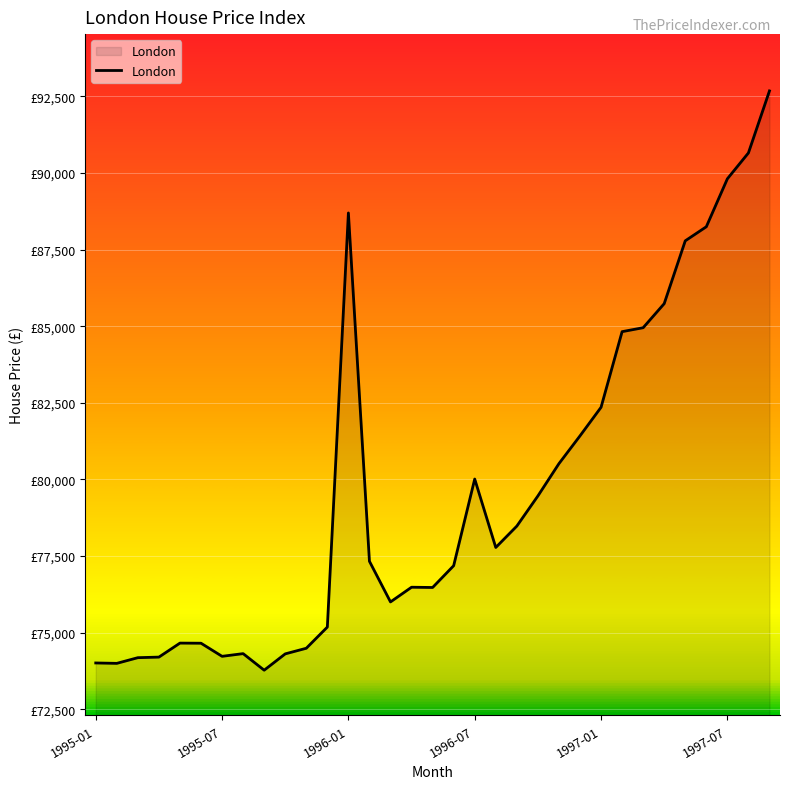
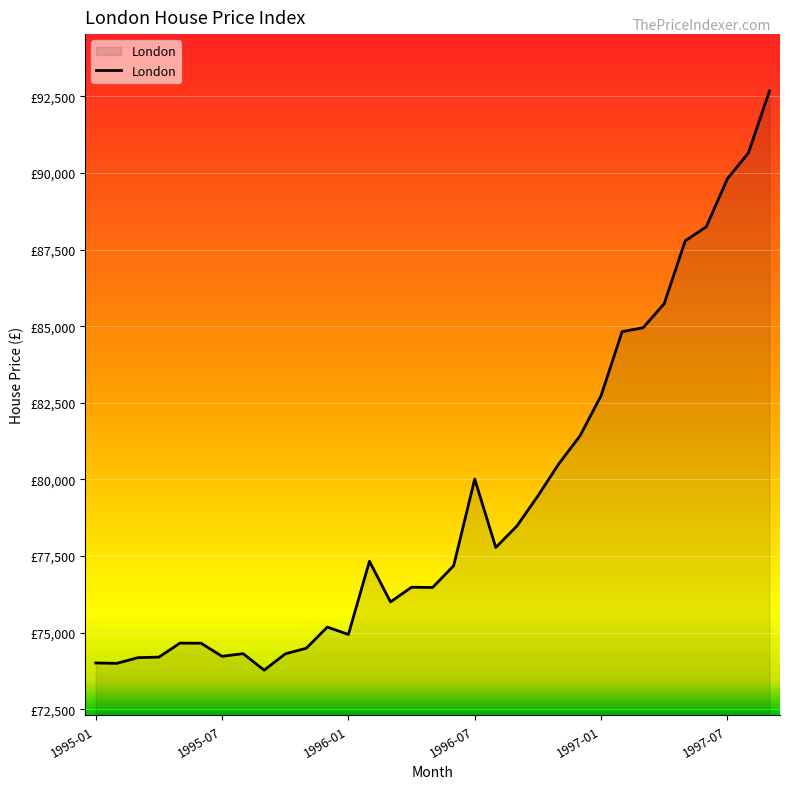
  {
    "1995-01": "£74,000",
    "1995-07": "£74,200",
-   "1996-01": "£88,700",
+   "1996-01": "£74,900",
    "1996-07": "£80,000",
-   "1997-01": "£82,400",
+   "1997-01": "£82,700",
    "1997-07": "£89,800"
  }
